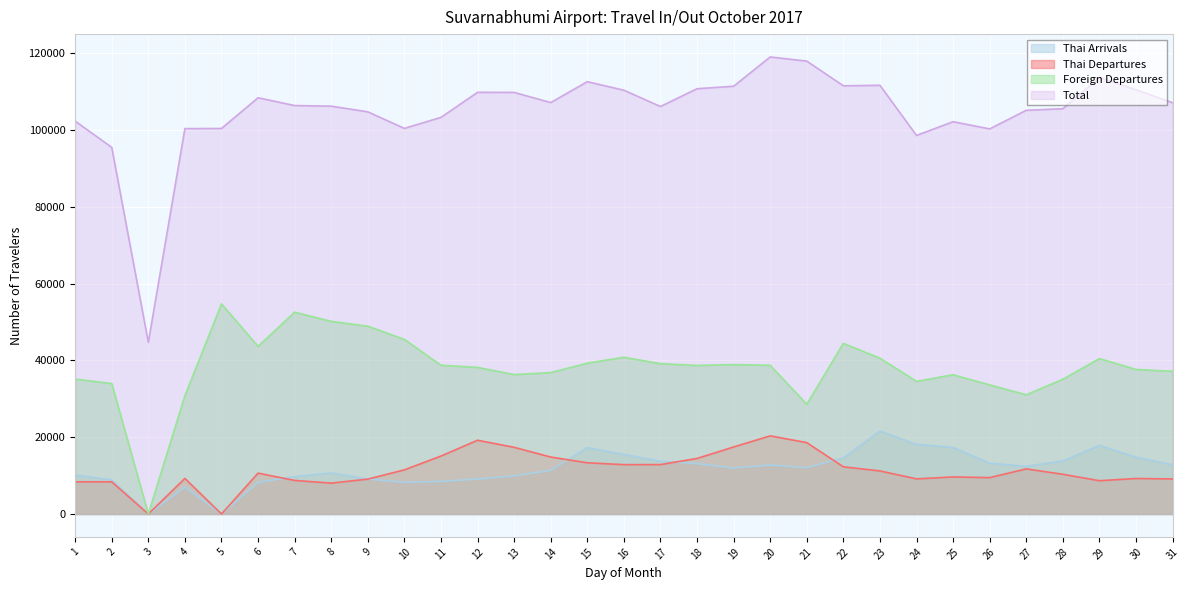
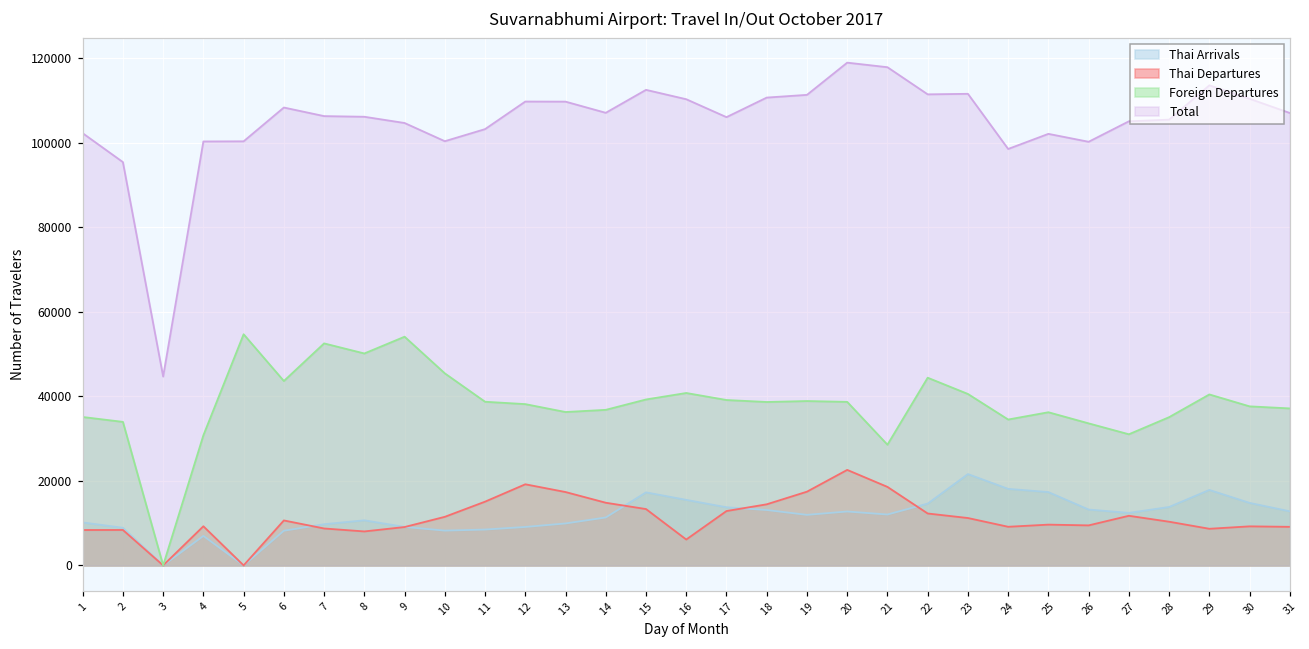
  {
    "Thai Departures": {
      "1": 8000,
      "4": 9000,
      "6": 11000,
      "7": 9000,
      "8": 8000,
      "10": 12000,
      "11": 15000,
      "12": 19000,
      "13": 17000,
      "14": 15000,
      "15": 13000,
-     "16": 13000,
+     "16": 6000,
      "17": 13000,
      "18": 14000,
      "19": 17000,
-     "20": 20000,
+     "20": 23000,
      "21": 19000,
      "22": 12000,
      "23": 11000,
      "24": 9000,
      "25": 10000,
      "26": 9000,
      "27": 12000,
      "28": 10000,
      "29": 9000,
      "30": 9000,
      "31": 9000
    },
    "Foreign Departures": {
      "1": 35000,
      "2": 34000,
      "4": 31000,
      "5": 55000,
      "6": 44000,
      "7": 53000,
      "8": 50000,
-     "9": 49000,
+     "9": 54000,
      "10": 45000,
      "11": 39000,
      "12": 38000,
      "13": 36000,
      "14": 37000,
      "15": 39000,
      "16": 41000,
      "17": 39000,
      "18": 39000,
      "19": 39000,
      "20": 39000,
      "21": 29000,
      "22": 44000,
      "23": 41000,
      "24": 35000,
      "25": 36000,
      "26": 34000,
      "27": 31000,
      "28": 35000,
      "29": 40000,
      "30": 38000,
      "31": 37000
    }
  }
